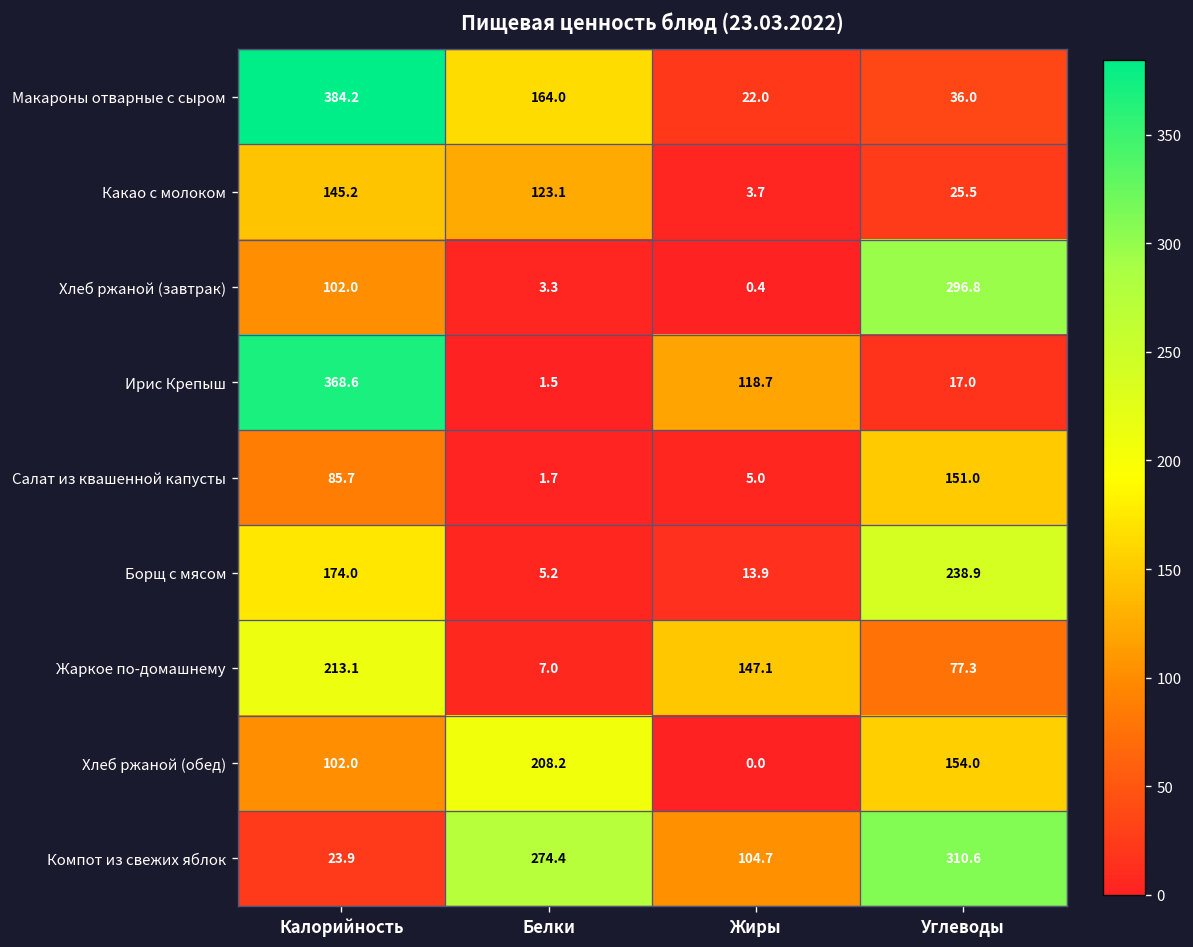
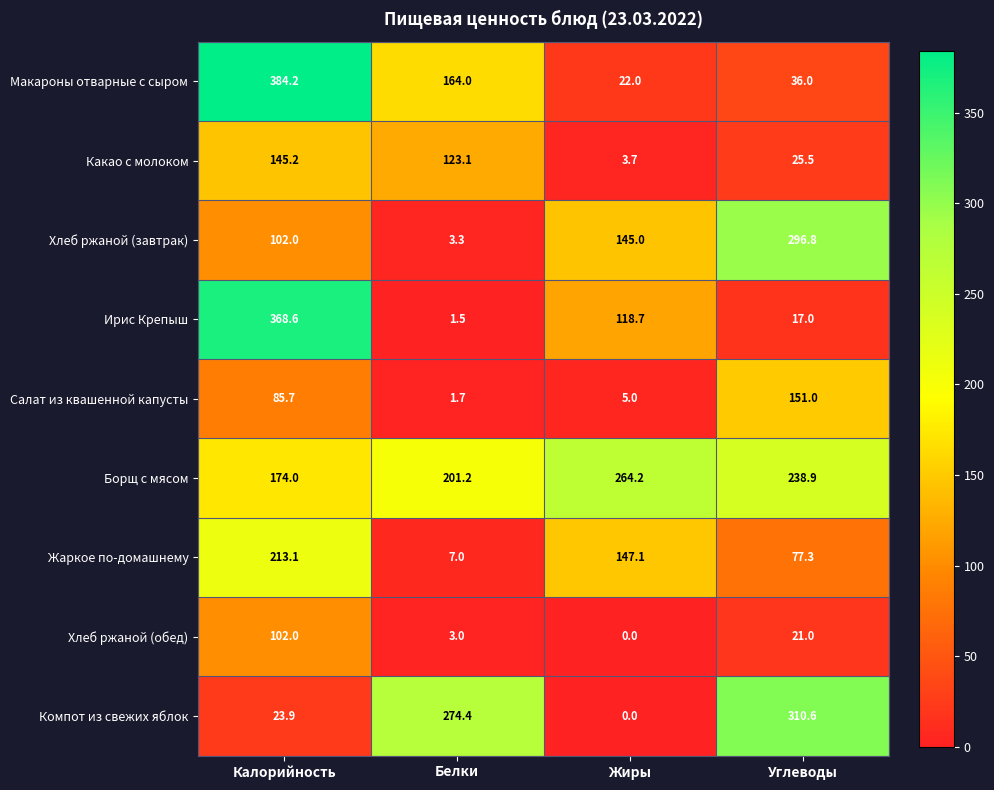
  {
    "Макароны отварные с сыром": {
      "Калорийность": 384.2,
      "Белки": 164.0,
      "Жиры": 22.0,
      "Углеводы": 36.0
    },
    "Какао с молоком": {
      "Калорийность": 145.2,
      "Белки": 123.1,
      "Жиры": 3.7,
      "Углеводы": 25.5
    },
    "Хлеб ржаной (завтрак)": {
      "Калорийность": 102.0,
      "Белки": 3.3,
-     "Жиры": 0.4,
+     "Жиры": 145.0,
      "Углеводы": 296.8
    },
    "Ирис Крепыш": {
      "Калорийность": 368.6,
      "Белки": 1.5,
      "Жиры": 118.7,
      "Углеводы": 17.0
    },
    "Салат из квашенной капусты": {
      "Калорийность": 85.7,
      "Белки": 1.7,
      "Жиры": 5.0,
      "Углеводы": 151.0
    },
    "Борщ с мясом": {
      "Калорийность": 174.0,
-     "Белки": 5.2,
-     "Жиры": 13.9,
+     "Белки": 201.2,
+     "Жиры": 264.2,
      "Углеводы": 238.9
    },
    "Жаркое по-домашнему": {
      "Калорийность": 213.1,
      "Белки": 7.0,
      "Жиры": 147.1,
      "Углеводы": 77.3
    },
    "Хлеб ржаной (обед)": {
      "Калорийность": 102.0,
-     "Белки": 208.2,
+     "Белки": 3.0,
      "Жиры": 0.0,
-     "Углеводы": 154.0
+     "Углеводы": 21.0
    },
    "Компот из свежих яблок": {
      "Калорийность": 23.9,
      "Белки": 274.4,
-     "Жиры": 104.7,
+     "Жиры": 0.0,
      "Углеводы": 310.6
    }
  }
